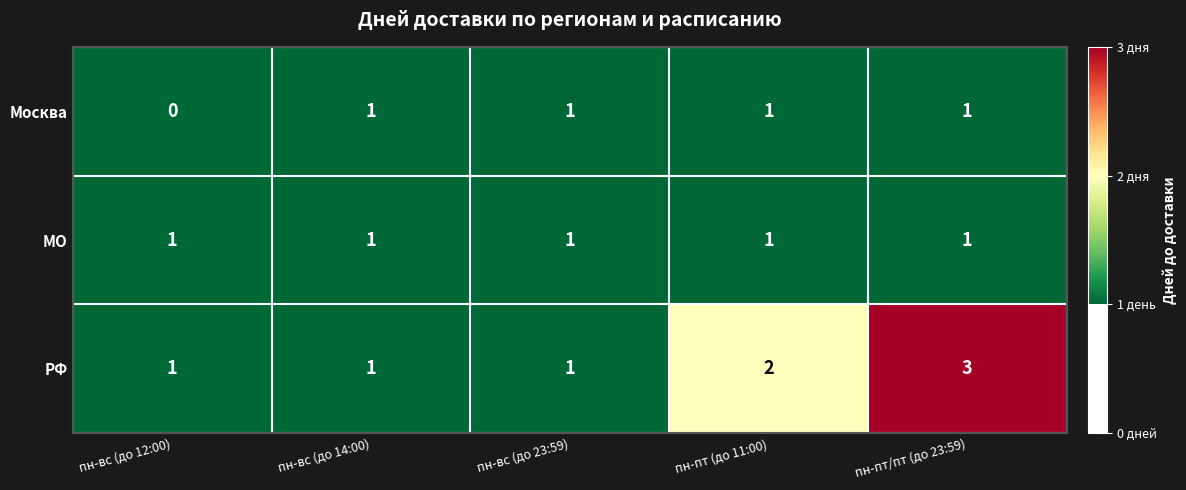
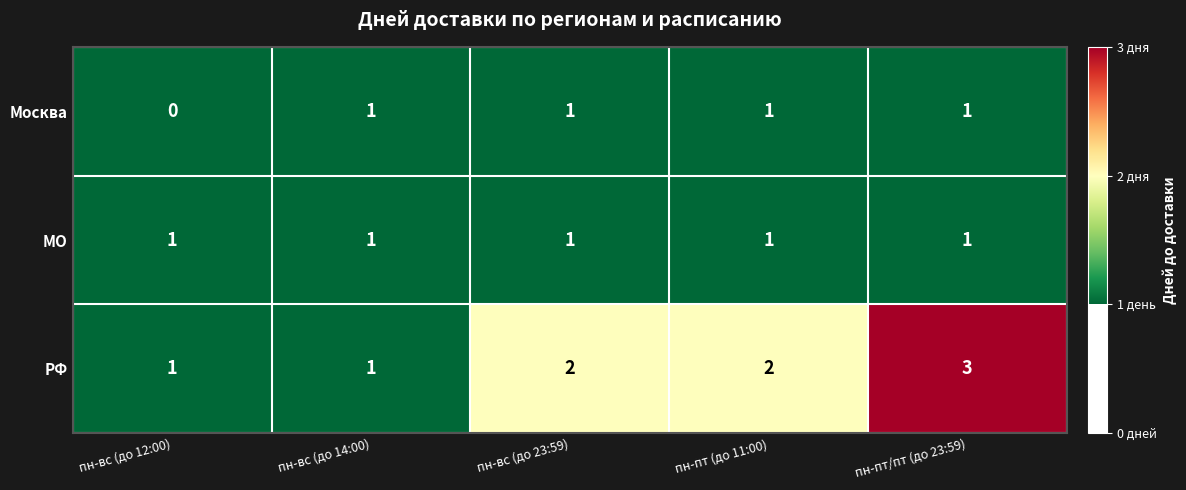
  {
    "Москва": {
      "пн-вс (до 12:00)": 0,
      "пн-вс (до 14:00)": 1,
      "пн-вс (до 23:59)": 1,
      "пн-пт (до 11:00)": 1,
      "пн-пт/пт (до 23:59)": 1
    },
    "МО": {
      "пн-вс (до 12:00)": 1,
      "пн-вс (до 14:00)": 1,
      "пн-вс (до 23:59)": 1,
      "пн-пт (до 11:00)": 1,
      "пн-пт/пт (до 23:59)": 1
    },
    "РФ": {
      "пн-вс (до 12:00)": 1,
      "пн-вс (до 14:00)": 1,
-     "пн-вс (до 23:59)": 1,
+     "пн-вс (до 23:59)": 2,
      "пн-пт (до 11:00)": 2,
      "пн-пт/пт (до 23:59)": 3
    }
  }
